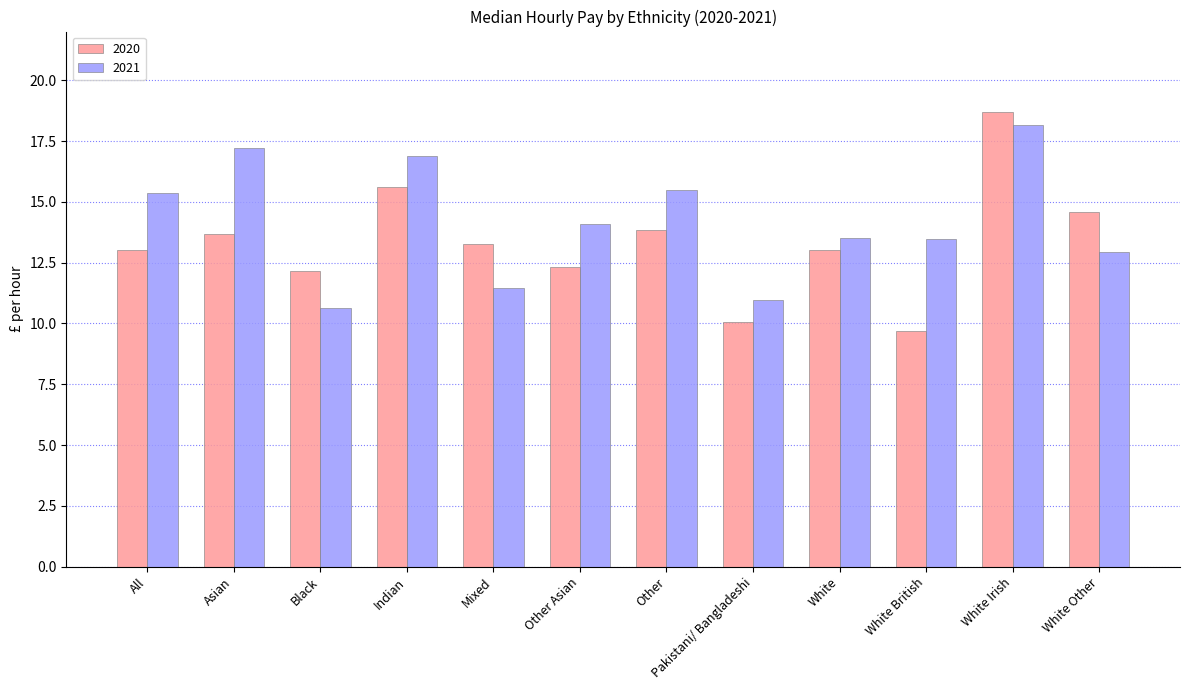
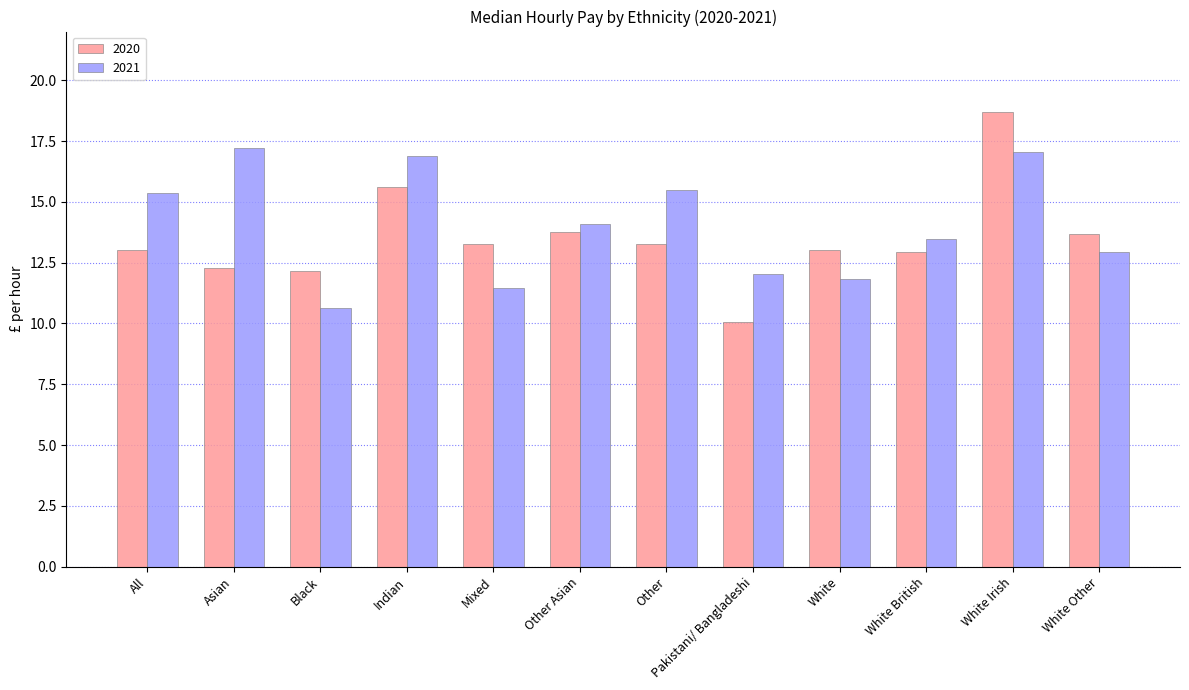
  {
    "2020": {
      "All": 13.0,
-     "Asian": 13.7,
+     "Asian": 12.3,
      "Black": 12.2,
      "Indian": 15.6,
      "Mixed": 13.3,
-     "Other Asian": 12.3,
-     "Other": 13.9,
+     "Other Asian": 13.7,
+     "Other": 13.3,
      "Pakistani/ Bangladeshi": 10.1,
      "White": 13.0,
-     "White British": 9.7,
+     "White British": 12.9,
      "White Irish": 18.7,
-     "White Other": 14.6
+     "White Other": 13.7
    },
    "2021": {
      "All": 15.4,
      "Asian": 17.2,
      "Black": 10.6,
      "Indian": 16.9,
      "Mixed": 11.5,
      "Other Asian": 14.1,
      "Other": 15.5,
-     "Pakistani/ Bangladeshi": 11.0,
-     "White": 13.5,
+     "Pakistani/ Bangladeshi": 12.0,
+     "White": 11.8,
      "White British": 13.5,
-     "White Irish": 18.1,
+     "White Irish": 17.0,
      "White Other": 12.9
    }
  }
